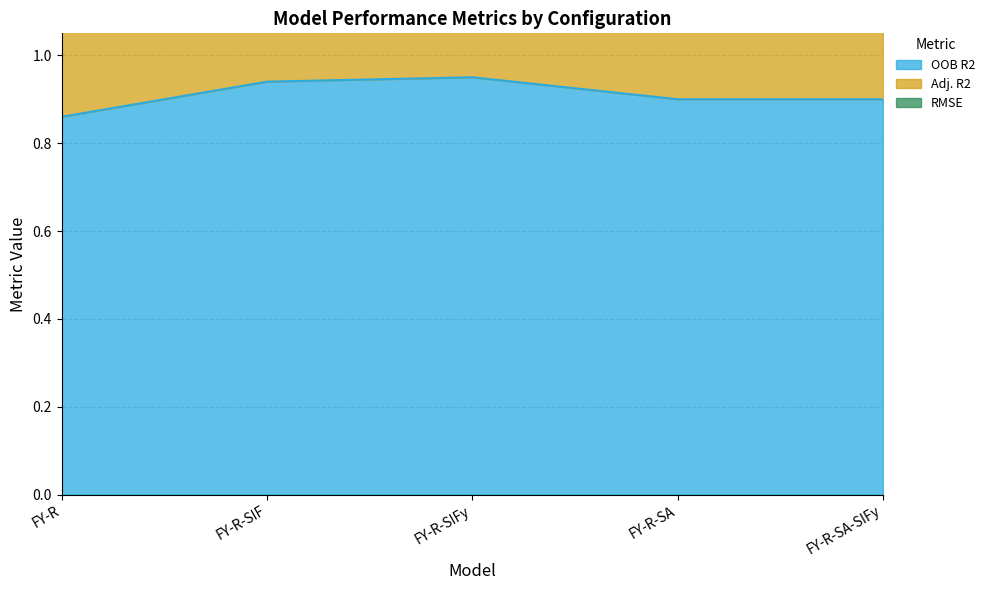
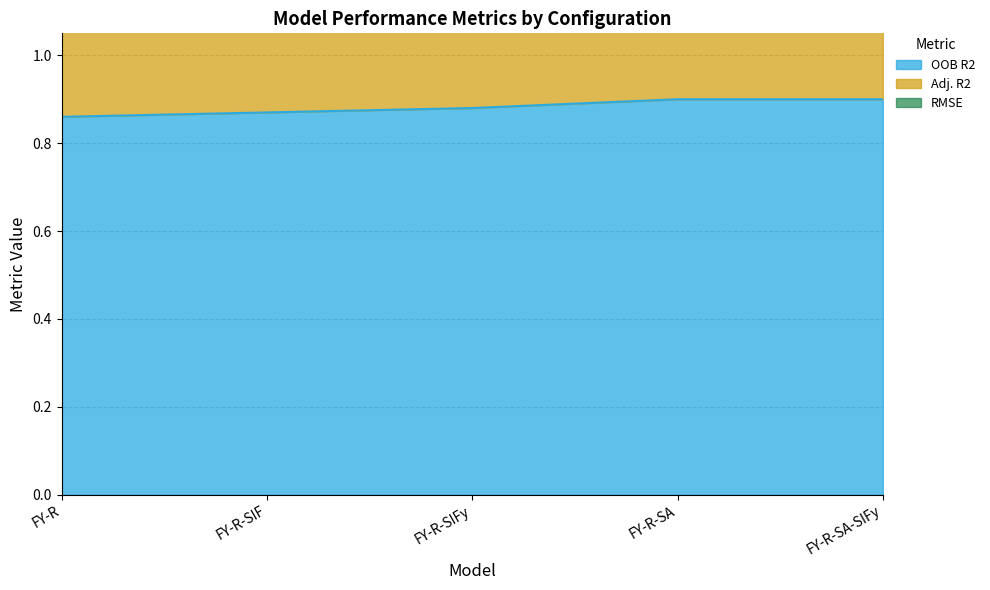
  {
    "OOB R2": {
      "FY-R": 0.86,
-     "FY-R-SIF": 0.94,
-     "FY-R-SIFy": 0.95,
+     "FY-R-SIF": 0.87,
+     "FY-R-SIFy": 0.88,
      "FY-R-SA": 0.90,
      "FY-R-SA-SIFy": 0.90
    }
  }
